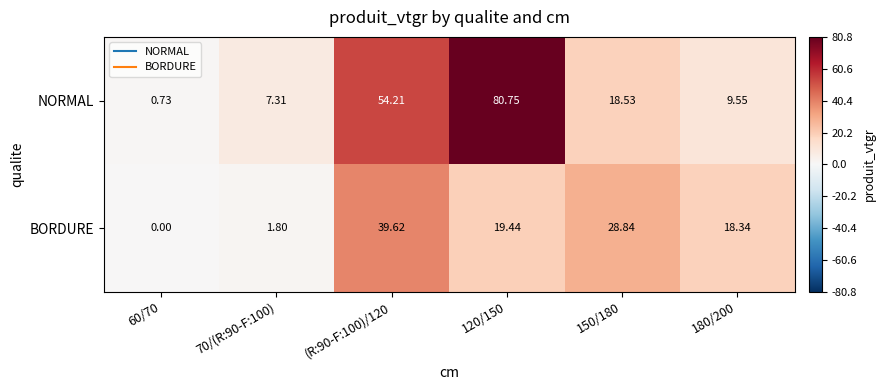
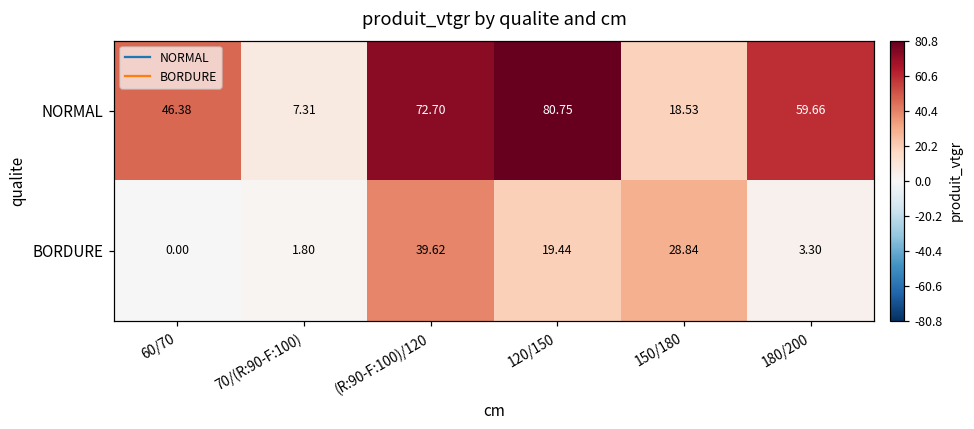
  {
    "NORMAL": {
-     "60/70": 0.73,
+     "60/70": 46.38,
      "70/(R:90-F:100)": 7.31,
-     "(R:90-F:100)/120": 54.21,
+     "(R:90-F:100)/120": 72.70,
      "120/150": 80.75,
      "150/180": 18.53,
-     "180/200": 9.55
+     "180/200": 59.66
    },
    "BORDURE": {
      "60/70": 0.00,
      "70/(R:90-F:100)": 1.80,
      "(R:90-F:100)/120": 39.62,
      "120/150": 19.44,
      "150/180": 28.84,
-     "180/200": 18.34
+     "180/200": 3.30
    }
  }
